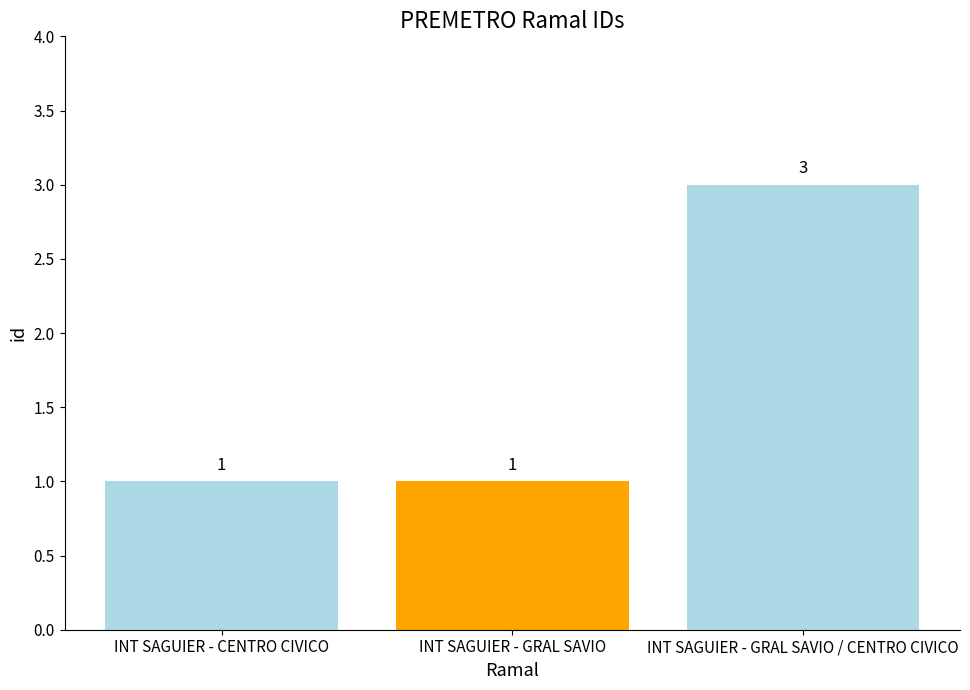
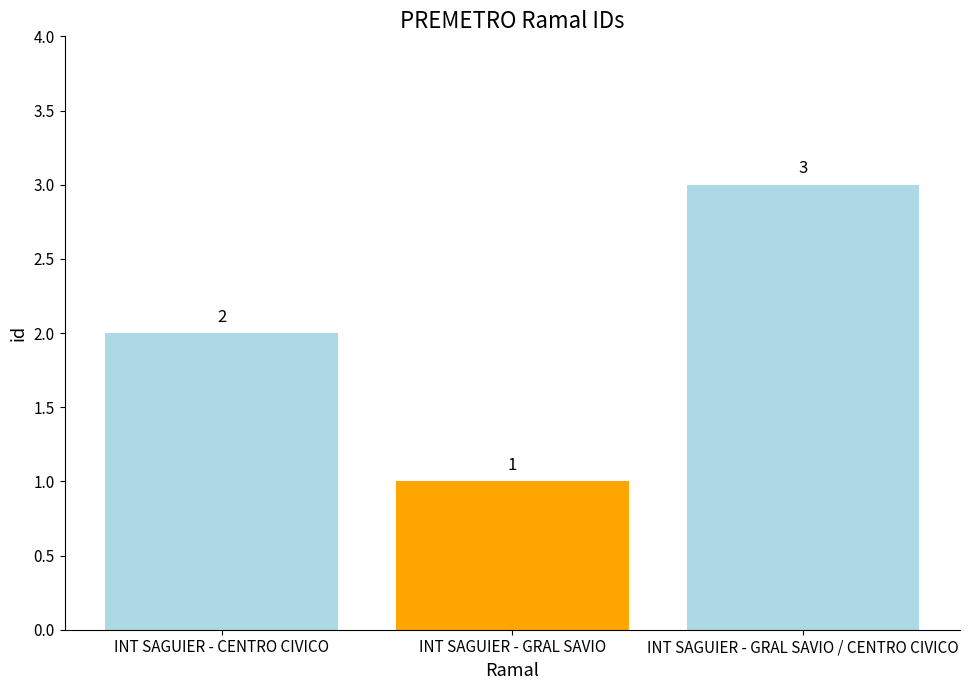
  {
-   "INT SAGUIER - CENTRO CIVICO": 1,
+   "INT SAGUIER - CENTRO CIVICO": 2,
    "INT SAGUIER - GRAL SAVIO": 1,
    "INT SAGUIER - GRAL SAVIO / CENTRO CIVICO": 3
  }
